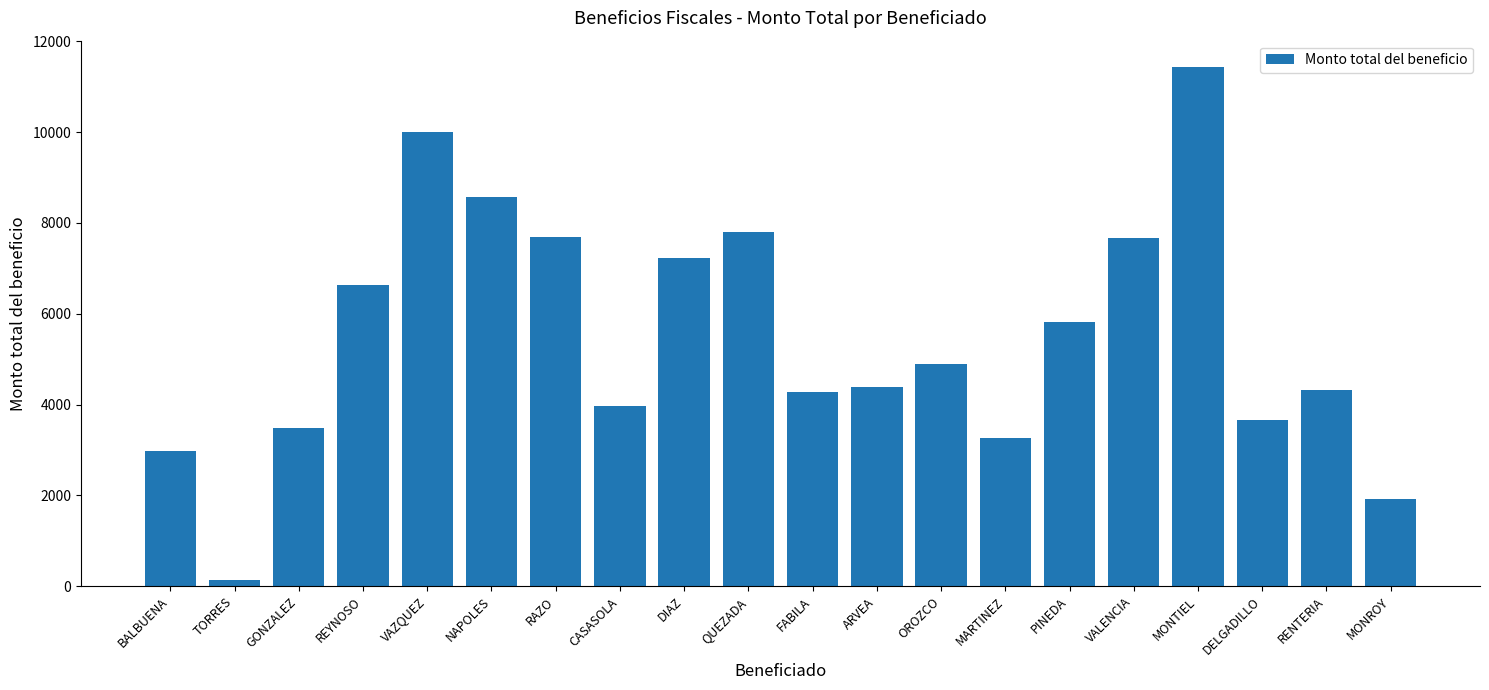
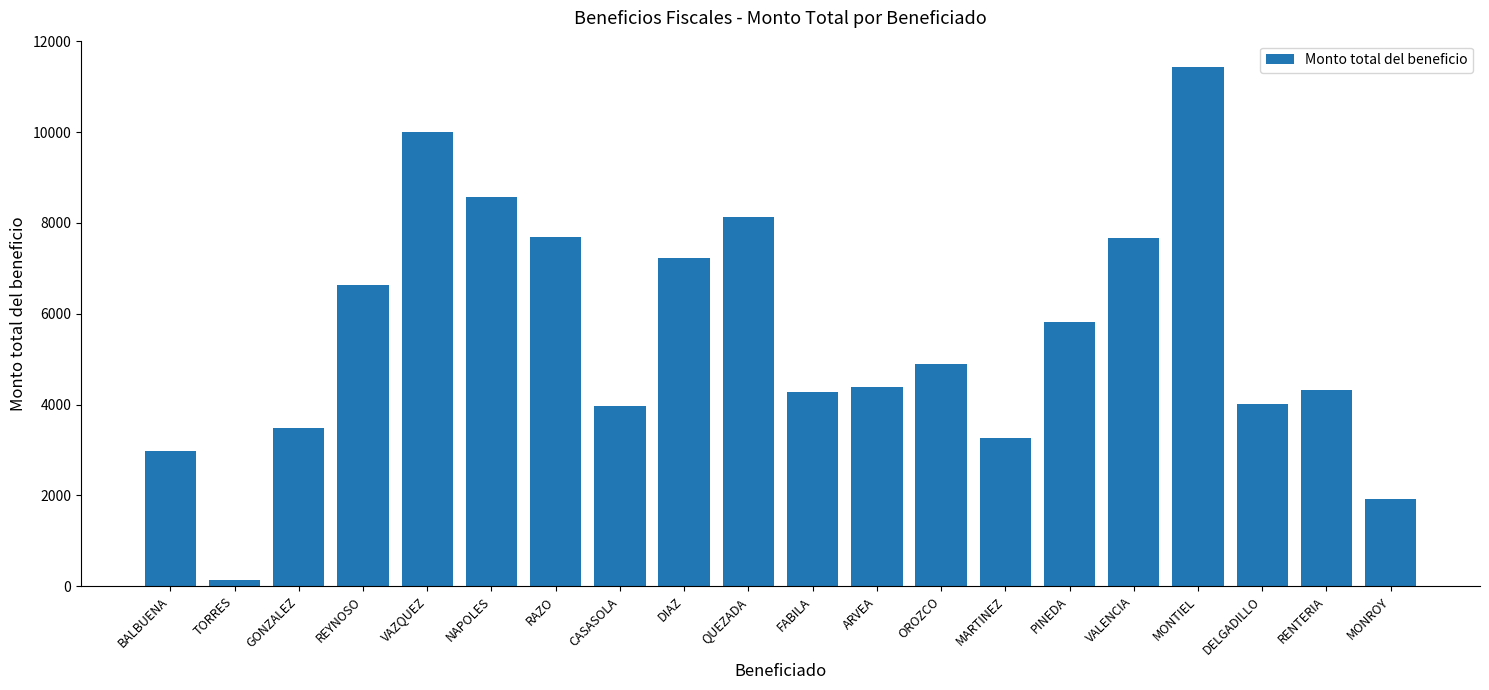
  {
    "BALBUENA": 3000,
    "TORRES": 100,
    "GONZALEZ": 3500,
    "REYNOSO": 6600,
    "VAZQUEZ": 10000,
    "NAPOLES": 8600,
    "RAZO": 7700,
    "CASASOLA": 4000,
    "DIAZ": 7200,
-   "QUEZADA": 7800,
+   "QUEZADA": 8100,
    "FABILA": 4300,
    "ARVEA": 4400,
    "OROZCO": 4900,
    "MARTINEZ": 3300,
    "PINEDA": 5800,
    "VALENCIA": 7700,
    "MONTIEL": 11400,
-   "DELGADILLO": 3700,
+   "DELGADILLO": 4000,
    "RENTERIA": 4300,
    "MONROY": 1900
  }
